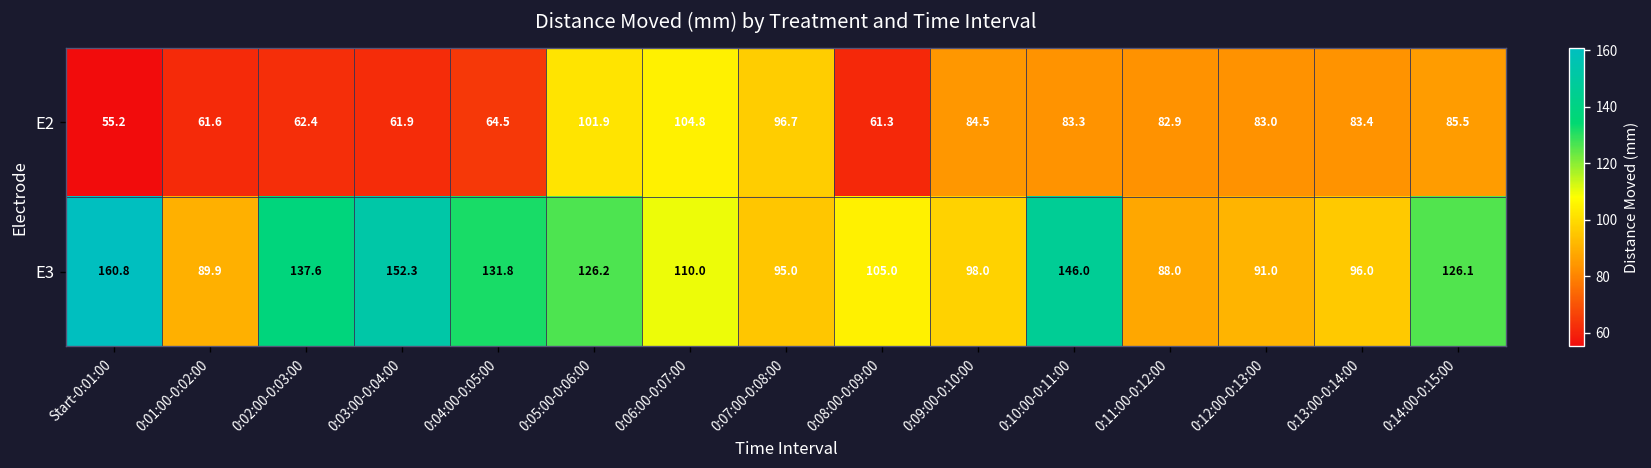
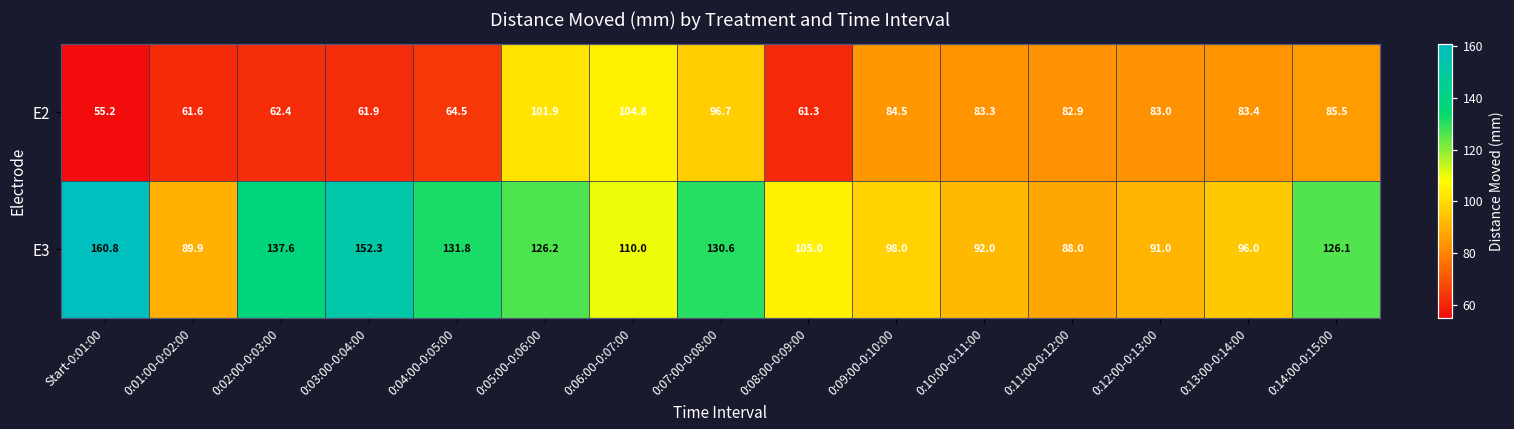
  {
    "E2": {
      "Start-0:01:00": 55.2,
      "0:01:00-0:02:00": 61.6,
      "0:02:00-0:03:00": 62.4,
      "0:03:00-0:04:00": 61.9,
      "0:04:00-0:05:00": 64.5,
      "0:05:00-0:06:00": 101.9,
      "0:06:00-0:07:00": 104.8,
      "0:07:00-0:08:00": 96.7,
      "0:08:00-0:09:00": 61.3,
      "0:09:00-0:10:00": 84.5,
      "0:10:00-0:11:00": 83.3,
      "0:11:00-0:12:00": 82.9,
      "0:12:00-0:13:00": 83.0,
      "0:13:00-0:14:00": 83.4,
      "0:14:00-0:15:00": 85.5
    },
    "E3": {
      "Start-0:01:00": 160.8,
      "0:01:00-0:02:00": 89.9,
      "0:02:00-0:03:00": 137.6,
      "0:03:00-0:04:00": 152.3,
      "0:04:00-0:05:00": 131.8,
      "0:05:00-0:06:00": 126.2,
      "0:06:00-0:07:00": 110.0,
-     "0:07:00-0:08:00": 95.0,
+     "0:07:00-0:08:00": 130.6,
      "0:08:00-0:09:00": 105.0,
      "0:09:00-0:10:00": 98.0,
-     "0:10:00-0:11:00": 146.0,
+     "0:10:00-0:11:00": 92.0,
      "0:11:00-0:12:00": 88.0,
      "0:12:00-0:13:00": 91.0,
      "0:13:00-0:14:00": 96.0,
      "0:14:00-0:15:00": 126.1
    }
  }
